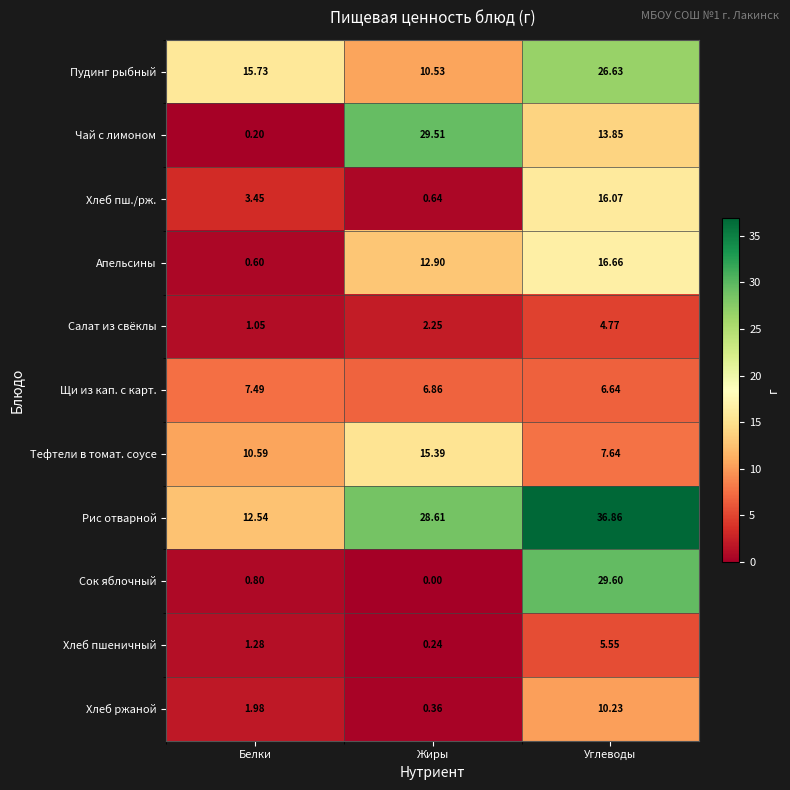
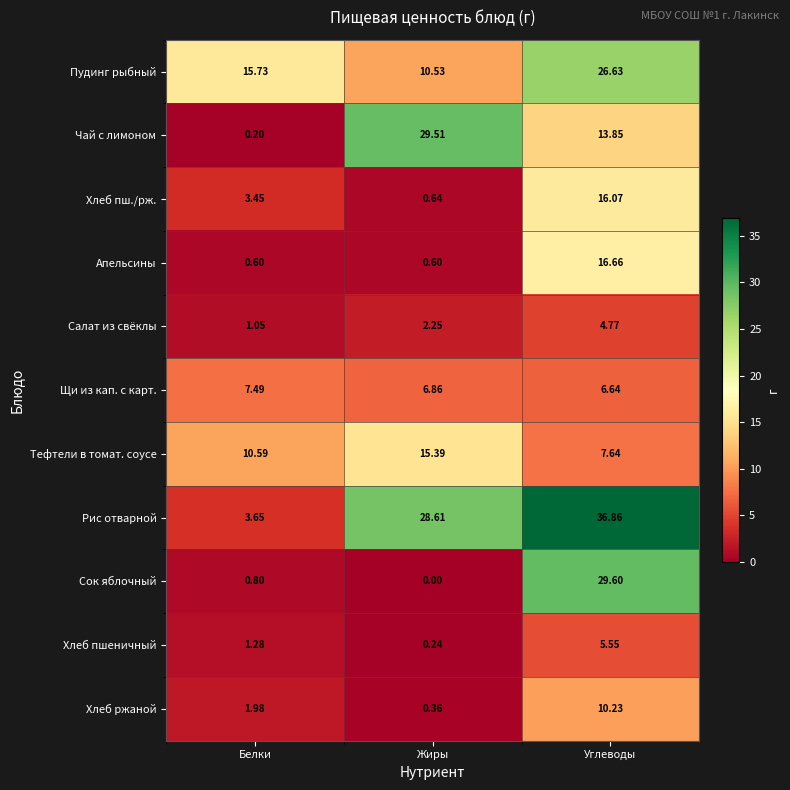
  {
    "Пудинг рыбный": {
      "Белки": 15.73,
      "Жиры": 10.53,
      "Углеводы": 26.63
    },
    "Чай с лимоном": {
      "Белки": 0.20,
      "Жиры": 29.51,
      "Углеводы": 13.85
    },
    "Хлеб пш./рж.": {
      "Белки": 3.45,
      "Жиры": 0.64,
      "Углеводы": 16.07
    },
    "Апельсины": {
      "Белки": 0.60,
-     "Жиры": 12.90,
+     "Жиры": 0.60,
      "Углеводы": 16.66
    },
    "Салат из свёклы": {
      "Белки": 1.05,
      "Жиры": 2.25,
      "Углеводы": 4.77
    },
    "Щи из кап. с карт.": {
      "Белки": 7.49,
      "Жиры": 6.86,
      "Углеводы": 6.64
    },
    "Тефтели в томат. соусе": {
      "Белки": 10.59,
      "Жиры": 15.39,
      "Углеводы": 7.64
    },
    "Рис отварной": {
-     "Белки": 12.54,
+     "Белки": 3.65,
      "Жиры": 28.61,
      "Углеводы": 36.86
    },
    "Сок яблочный": {
      "Белки": 0.80,
      "Жиры": 0.00,
      "Углеводы": 29.60
    },
    "Хлеб пшеничный": {
      "Белки": 1.28,
      "Жиры": 0.24,
      "Углеводы": 5.55
    },
    "Хлеб ржаной": {
      "Белки": 1.98,
      "Жиры": 0.36,
      "Углеводы": 10.23
    }
  }
